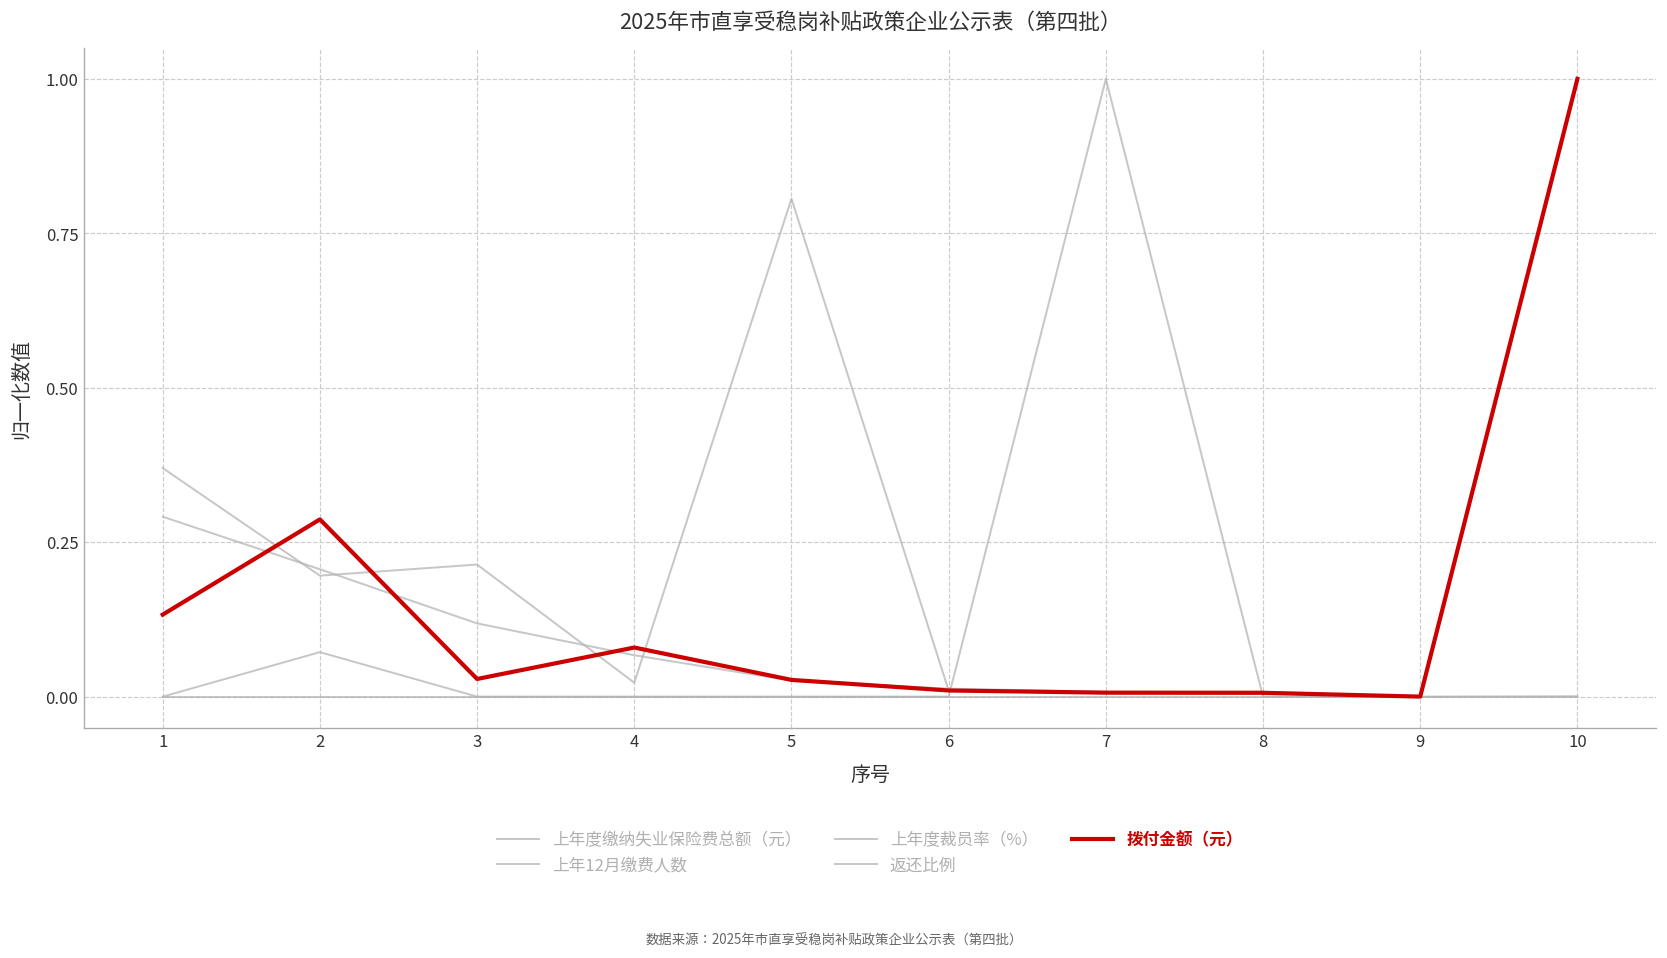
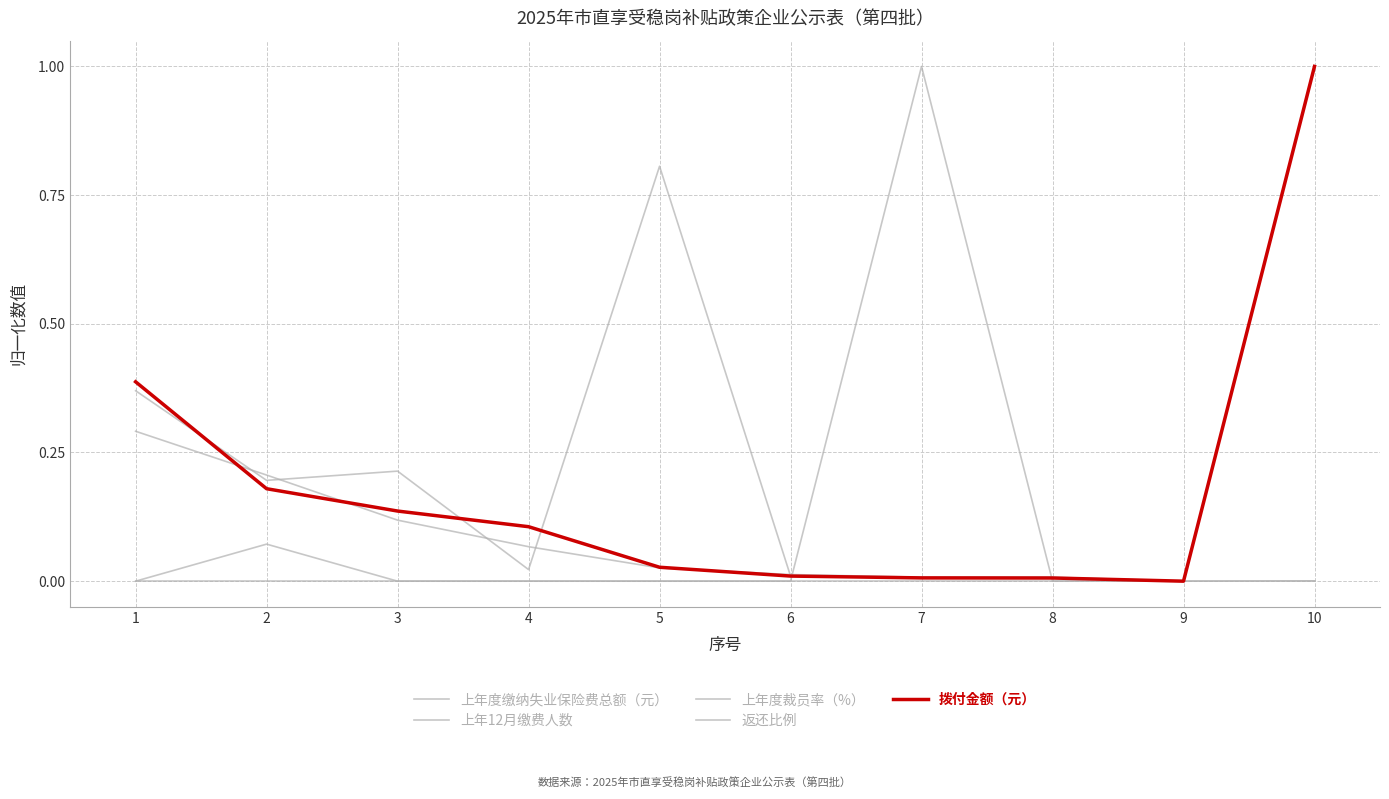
  {
    "拨付金额（元）": {
-     "1": 0.13,
-     "2": 0.29,
-     "3": 0.03,
-     "4": 0.08
+     "1": 0.39,
+     "2": 0.18,
+     "3": 0.14,
+     "4": 0.11
    }
  }
